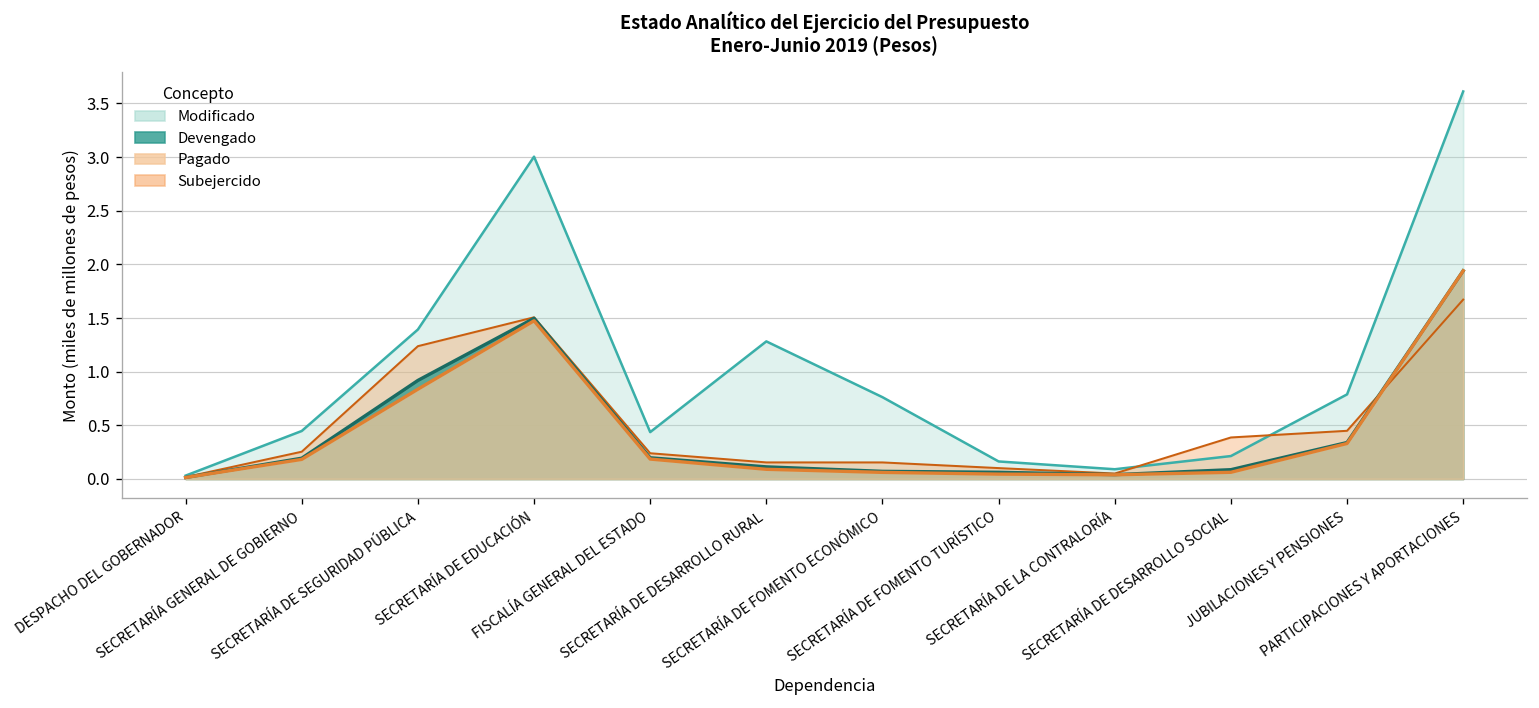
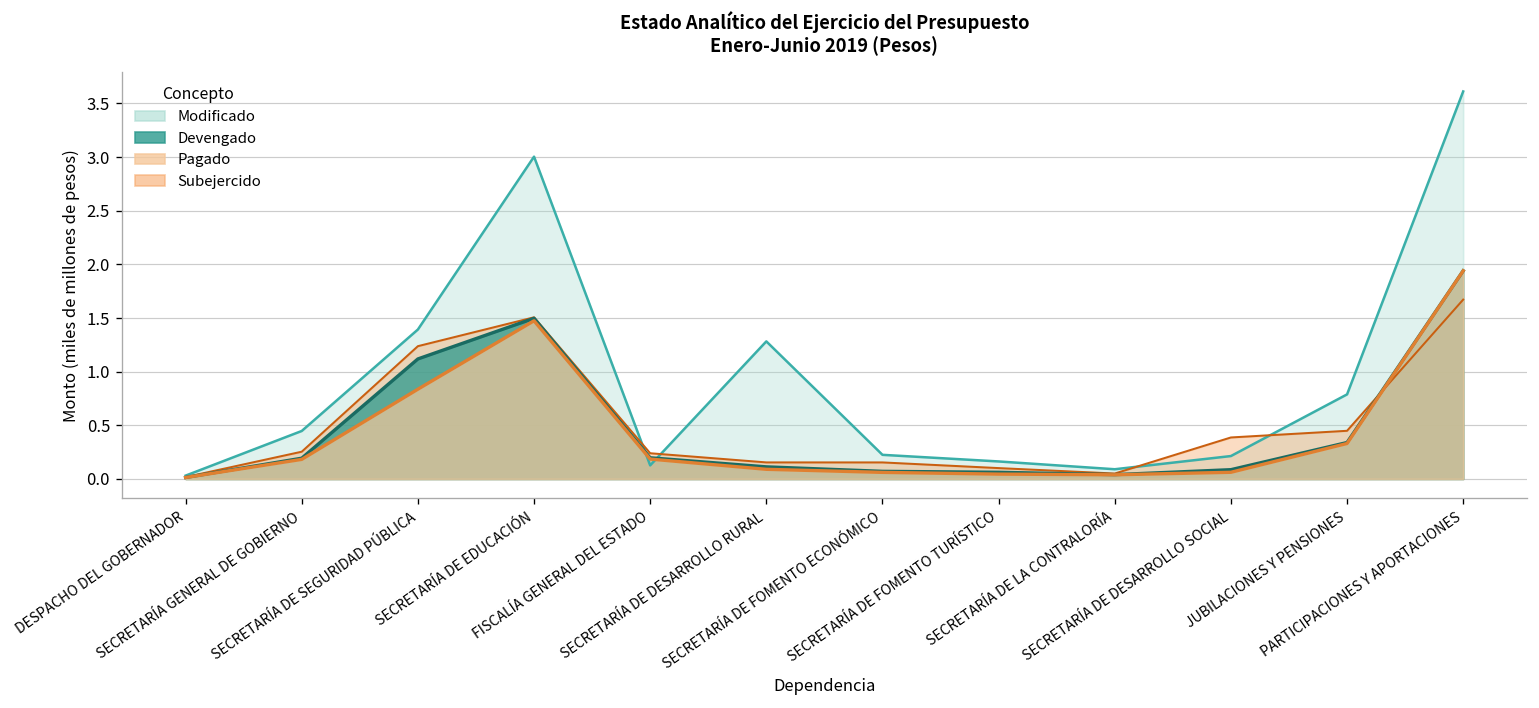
  {
    "Modificado": {
      "SECRETARÍA GENERAL DE GOBIERNO": 0.4,
      "SECRETARÍA DE SEGURIDAD PÚBLICA": 1.4,
      "SECRETARÍA DE EDUCACIÓN": 3.0,
-     "FISCALÍA GENERAL DEL ESTADO": 0.4,
+     "FISCALÍA GENERAL DEL ESTADO": 0.1,
      "SECRETARÍA DE DESARROLLO RURAL": 1.3,
-     "SECRETARÍA DE FOMENTO ECONÓMICO": 0.8,
+     "SECRETARÍA DE FOMENTO ECONÓMICO": 0.2,
      "SECRETARÍA DE FOMENTO TURÍSTICO": 0.2,
      "SECRETARÍA DE LA CONTRALORÍA": 0.1,
      "SECRETARÍA DE DESARROLLO SOCIAL": 0.2,
      "JUBILACIONES Y PENSIONES": 0.8,
      "PARTICIPACIONES Y APORTACIONES": 3.6
    },
    "Devengado": {
-     "SECRETARÍA DE SEGURIDAD PÚBLICA": 0.9
+     "SECRETARÍA DE SEGURIDAD PÚBLICA": 1.1
    }
  }
